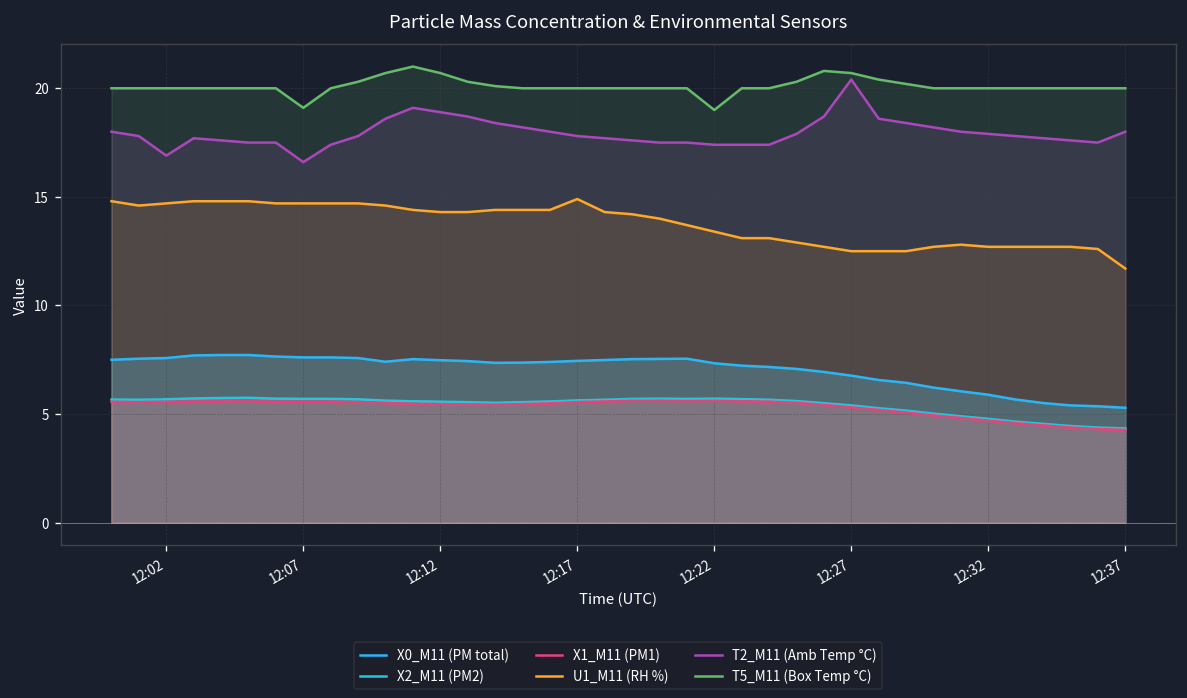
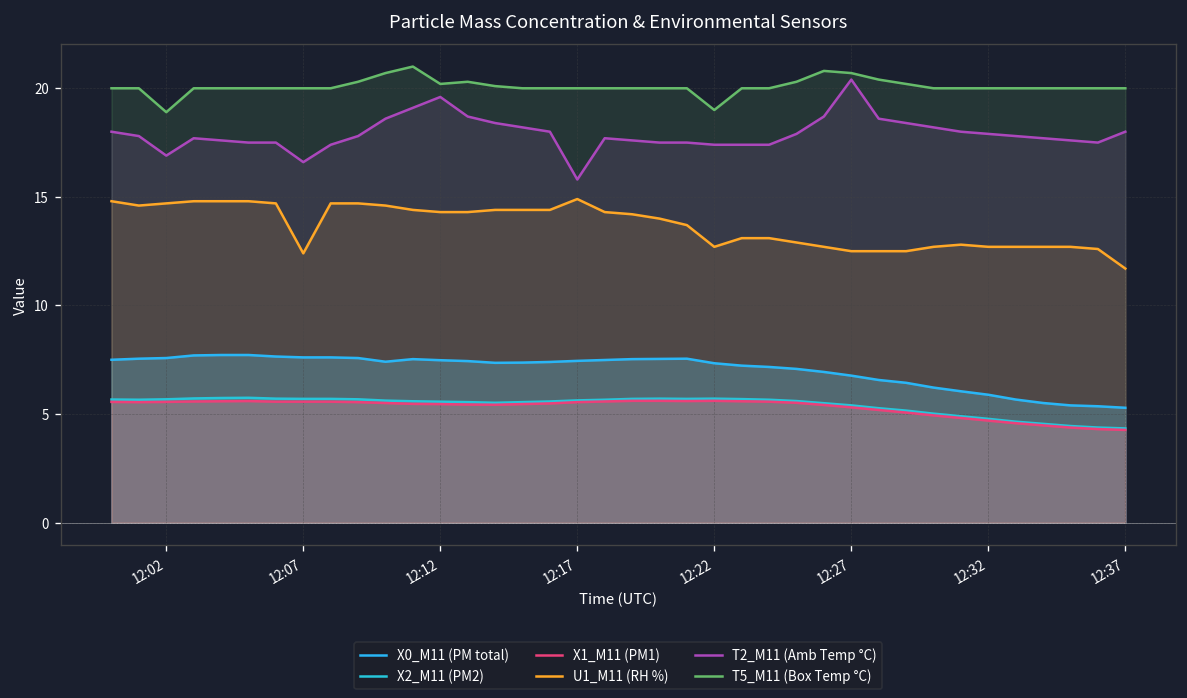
  {
    "U1_M11 (RH %)": {
      "12:02": 14.7,
-     "12:07": 14.7,
+     "12:07": 12.4,
      "12:12": 14.3,
      "12:17": 14.9,
-     "12:22": 13.4,
+     "12:22": 12.7,
      "12:27": 12.5,
      "12:32": 12.7,
      "12:37": 11.7
    },
    "T2_M11 (Amb Temp °C)": {
      "12:02": 16.9,
      "12:07": 16.6,
-     "12:12": 18.9,
-     "12:17": 17.8,
+     "12:12": 19.6,
+     "12:17": 15.8,
      "12:22": 17.4,
      "12:27": 20.4,
      "12:32": 17.9,
      "12:37": 18.0
    },
    "T5_M11 (Box Temp °C)": {
-     "12:02": 20.0,
-     "12:07": 19.1,
-     "12:12": 20.7,
+     "12:02": 18.9,
+     "12:07": 20.0,
+     "12:12": 20.2,
      "12:17": 20.0,
      "12:22": 19.0,
      "12:27": 20.7,
      "12:32": 20.0,
      "12:37": 20.0
    }
  }
